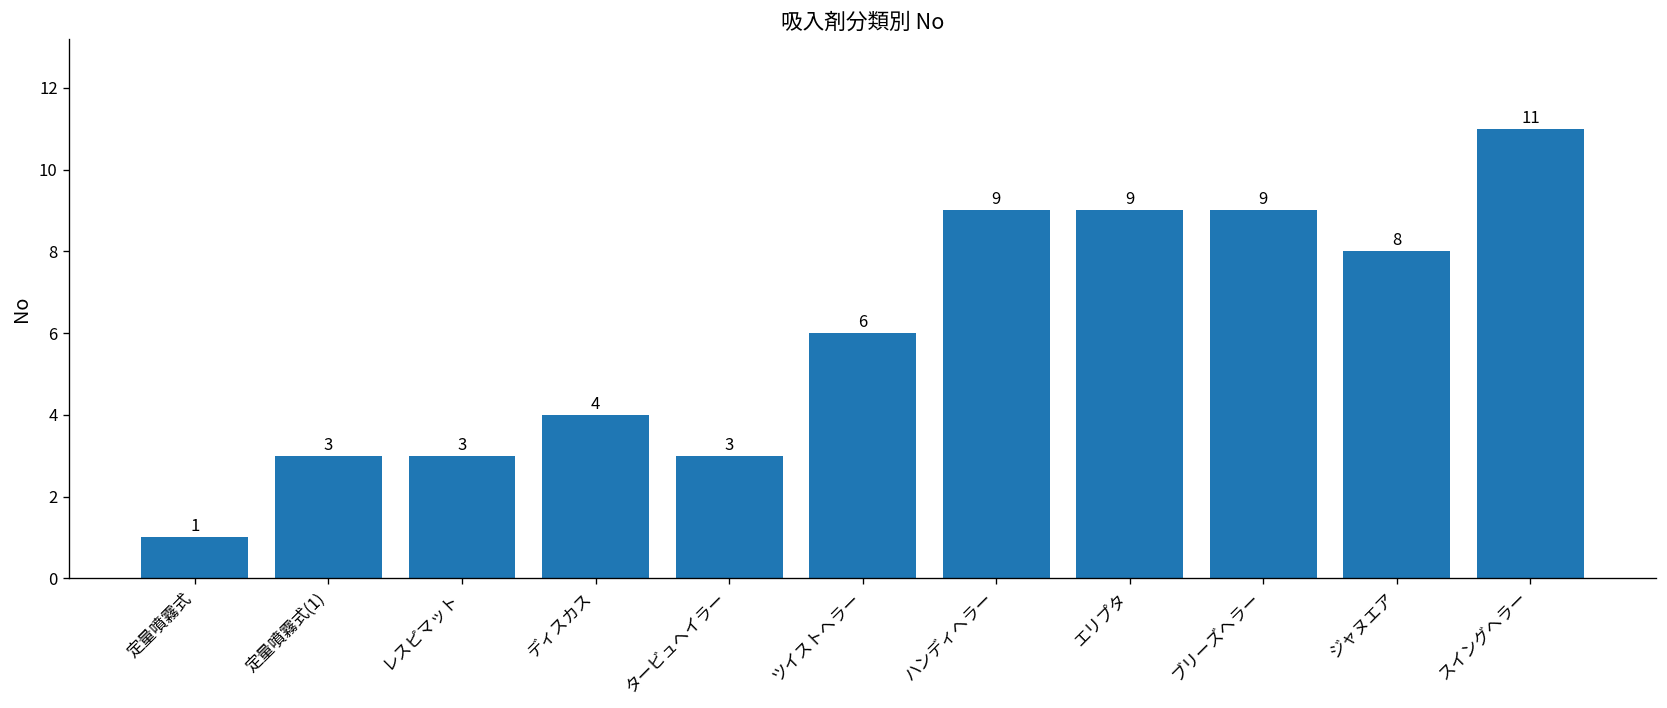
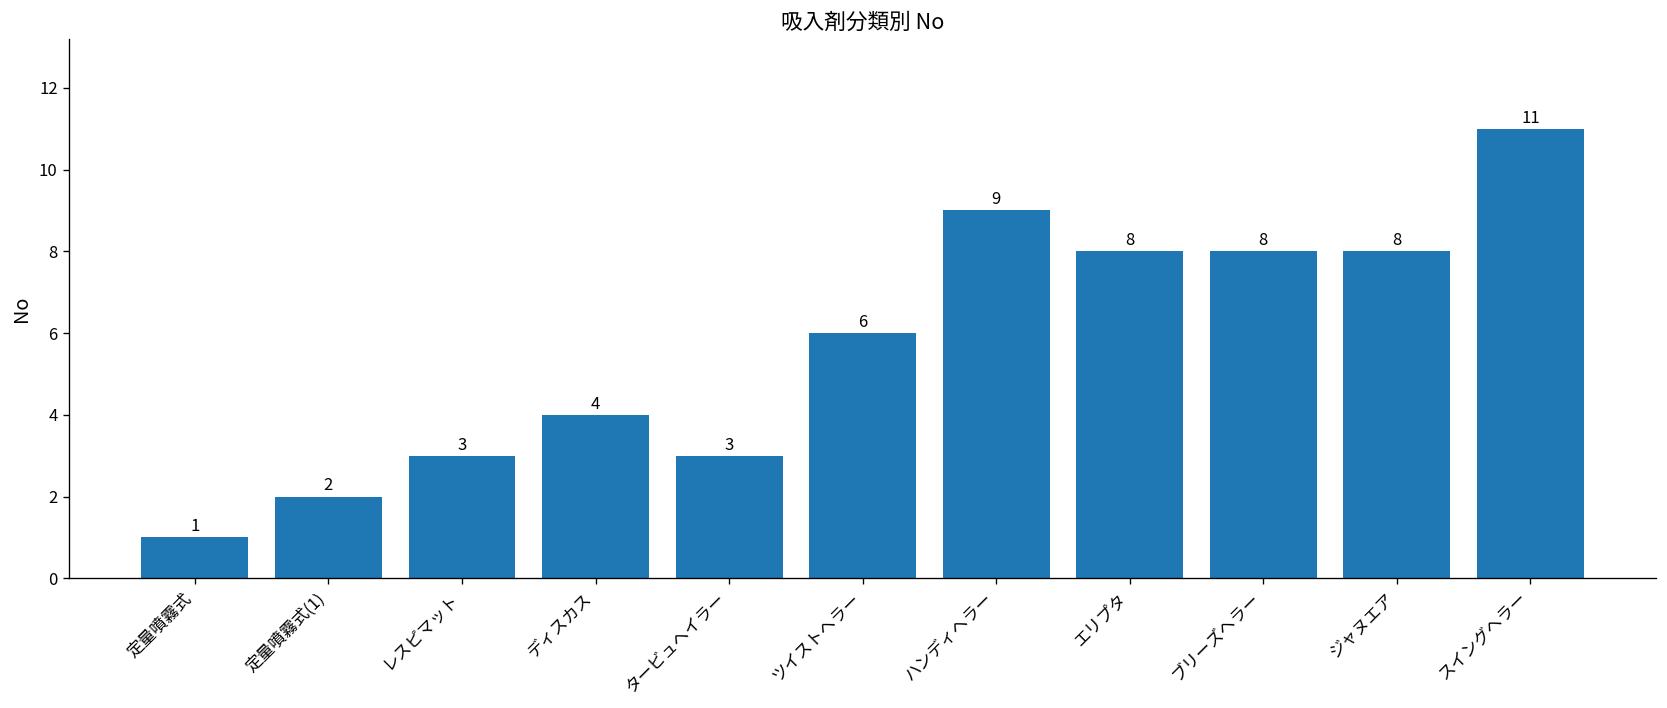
  {
    "定量噴霧式": 1,
-   "定量噴霧式(1)": 3,
+   "定量噴霧式(1)": 2,
    "レスピマット": 3,
    "ディスカス": 4,
    "タービュヘイラー": 3,
    "ツイストヘラー": 6,
    "ハンディヘラー": 9,
-   "エリプタ": 9,
-   "ブリーズヘラー": 9,
+   "エリプタ": 8,
+   "ブリーズヘラー": 8,
    "ジャヌエア": 8,
    "スイングヘラー": 11
  }
